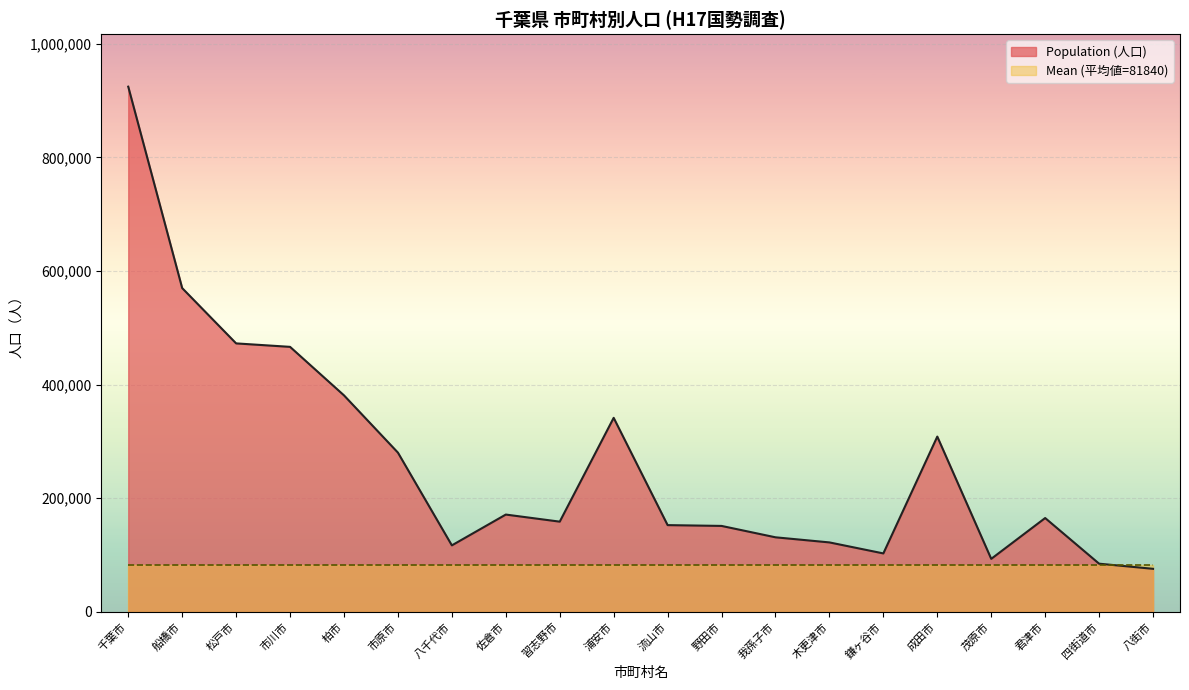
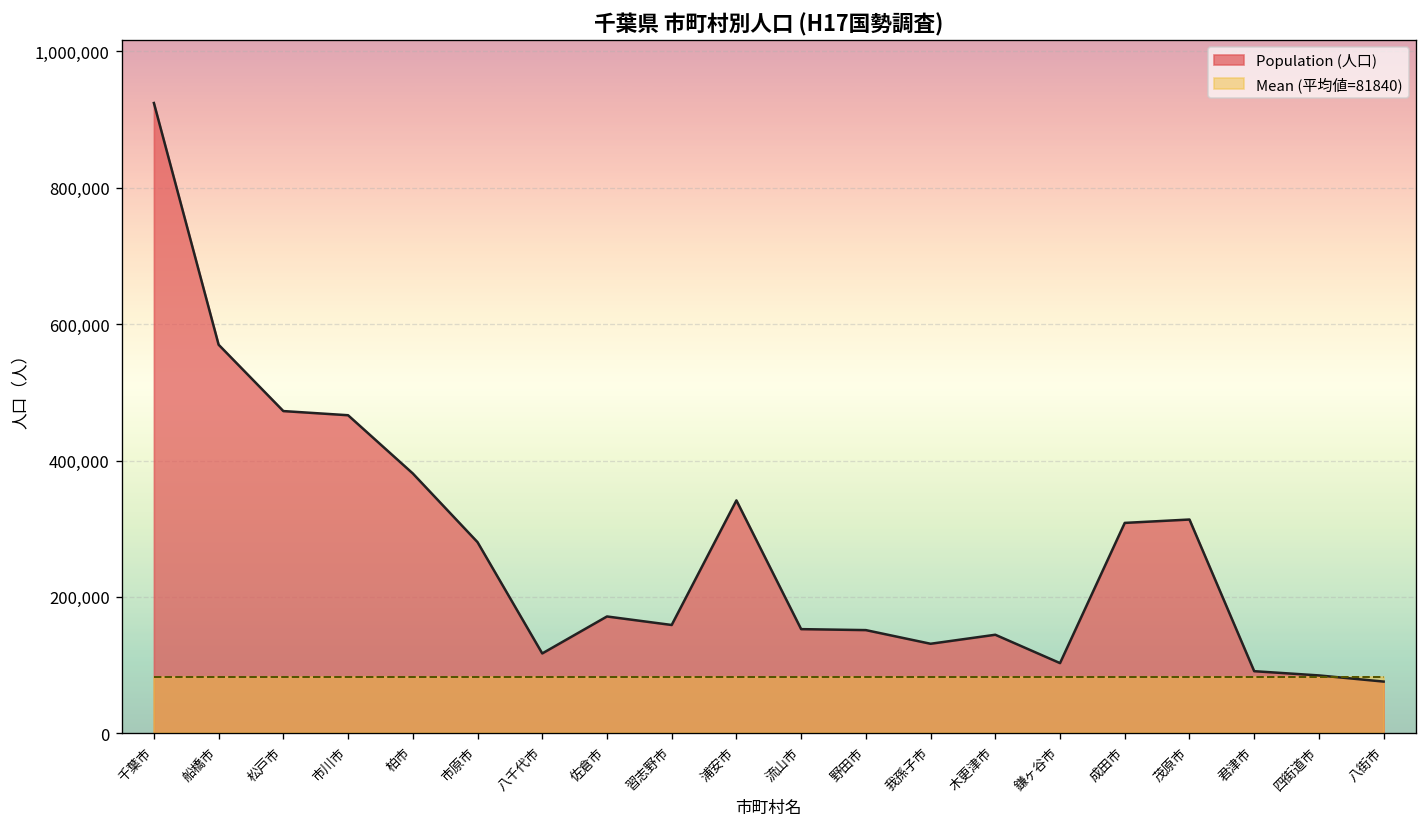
  {
    "Population (人口)": {
      "千葉市": "920,000",
      "船橋市": "570,000",
      "松戸市": "470,000",
      "市川市": "470,000",
      "柏市": "380,000",
      "市原市": "280,000",
      "八千代市": "120,000",
      "佐倉市": "170,000",
      "習志野市": "160,000",
      "浦安市": "340,000",
      "流山市": "150,000",
      "野田市": "150,000",
      "我孫子市": "130,000",
-     "木更津市": "120,000",
+     "木更津市": "140,000",
      "鎌ヶ谷市": "100,000",
      "成田市": "310,000",
-     "茂原市": "90,000",
-     "君津市": "170,000",
+     "茂原市": "310,000",
+     "君津市": "90,000",
      "八街市": "80,000"
    },
    "Mean (平均値=81840)": {
      "千葉市": "80,000",
      "船橋市": "80,000",
      "松戸市": "80,000",
      "市川市": "80,000",
      "柏市": "80,000",
      "市原市": "80,000",
      "八千代市": "80,000",
      "佐倉市": "80,000",
      "習志野市": "80,000",
      "浦安市": "80,000",
      "流山市": "80,000",
      "野田市": "80,000",
      "我孫子市": "80,000",
      "木更津市": "80,000",
      "鎌ヶ谷市": "80,000",
      "成田市": "80,000",
      "茂原市": "80,000",
      "君津市": "80,000",
      "八街市": "80,000"
    }
  }
